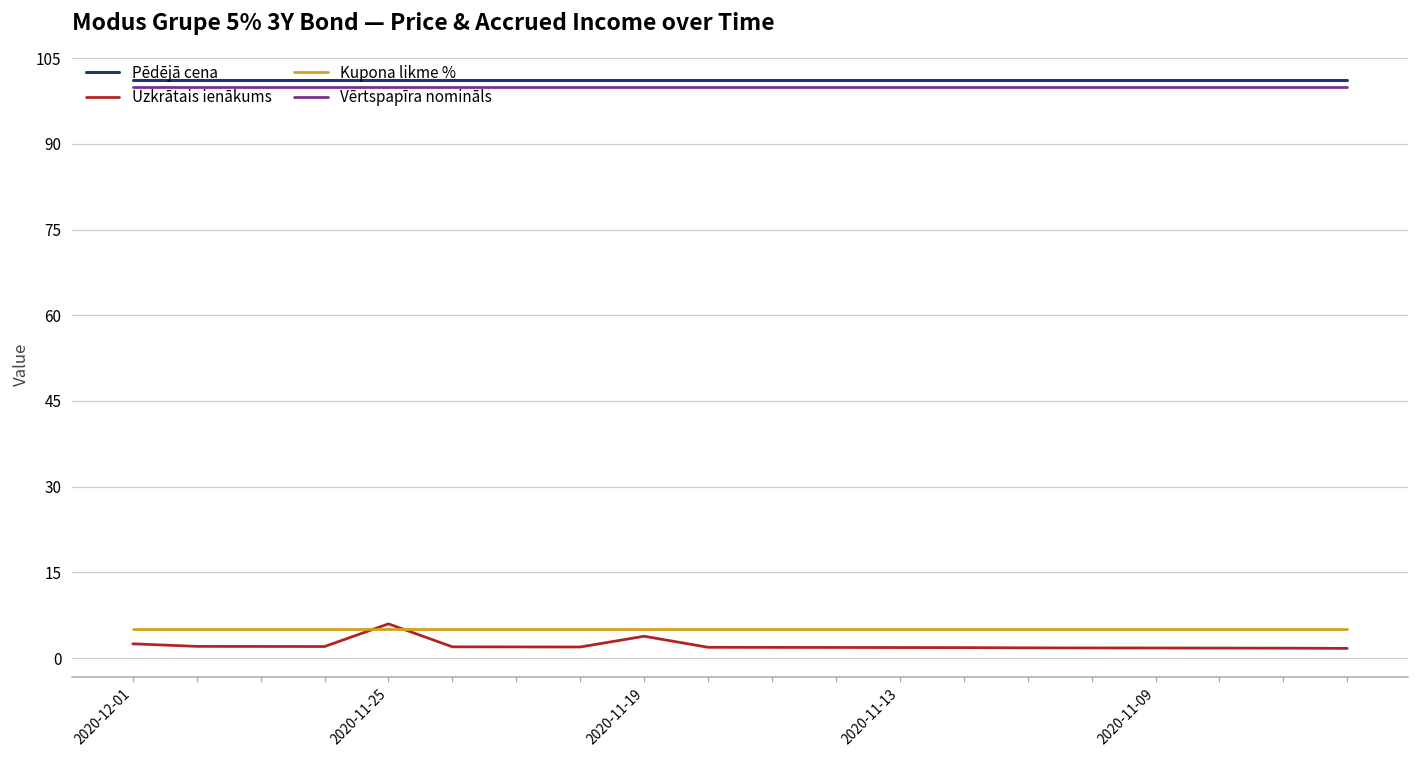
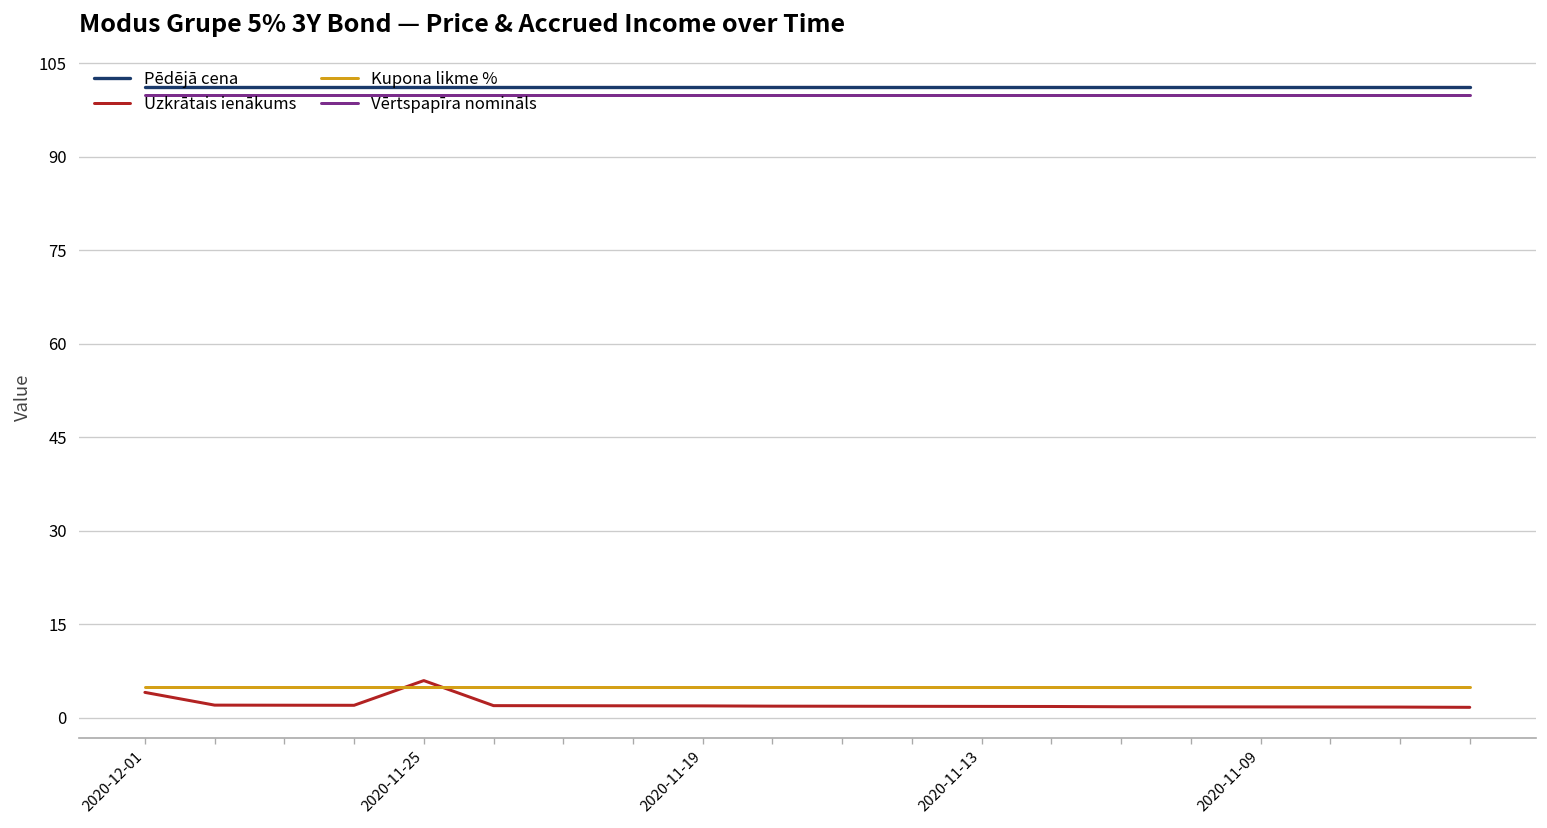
  {
    "Pēdējā cena": {
      "2020-12-01": 101,
      "2020-11-25": 101,
      "2020-11-19": 101,
      "2020-11-13": 101,
      "2020-11-09": 101
    },
    "Uzkrātais ienākums": {
-     "2020-12-01": 2,
+     "2020-12-01": 4,
      "2020-11-25": 6,
-     "2020-11-19": 4,
+     "2020-11-19": 2,
      "2020-11-13": 2,
      "2020-11-09": 2
    },
    "Kupona likme %": {
      "2020-12-01": 5,
      "2020-11-25": 5,
      "2020-11-19": 5,
      "2020-11-13": 5,
      "2020-11-09": 5
    },
    "Vērtspapīra nomināls": {
      "2020-12-01": 100,
      "2020-11-25": 100,
      "2020-11-19": 100,
      "2020-11-13": 100,
      "2020-11-09": 100
    }
  }
